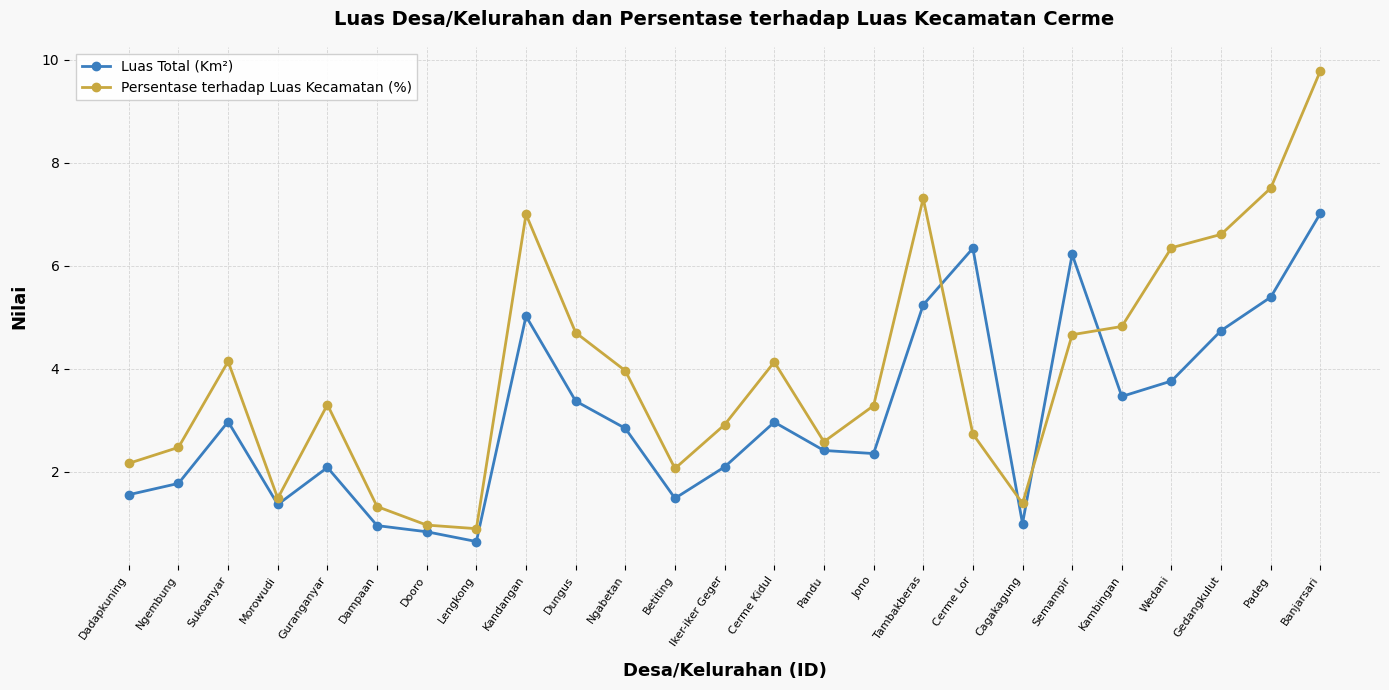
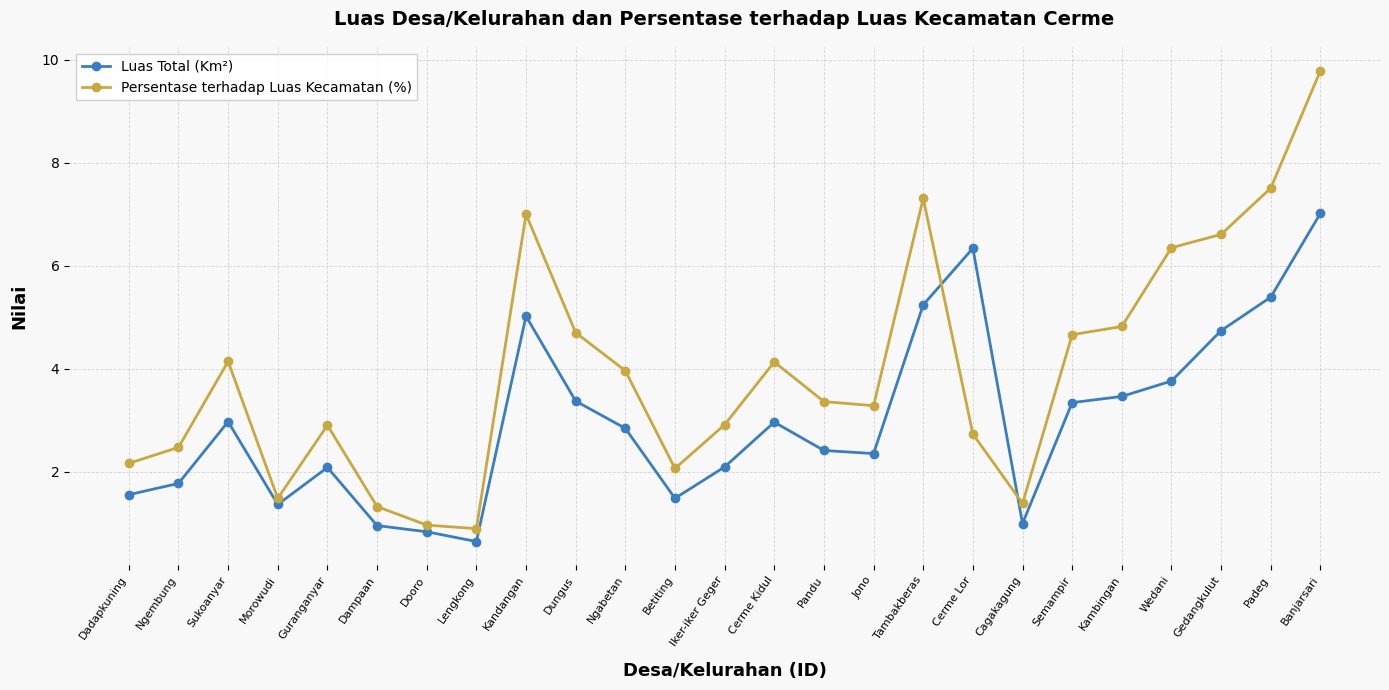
  {
    "Luas Total (Km²)": {
      "Dadapkuning": 1.6,
      "Ngembung": 1.8,
      "Sukoanyar": 3.0,
      "Morowudi": 1.4,
      "Guranganyar": 2.1,
      "Dampaan": 1.0,
      "Dooro": 0.8,
      "Lengkong": 0.6,
      "Kandangan": 5.0,
      "Dungus": 3.4,
      "Ngabetan": 2.8,
      "Betiting": 1.5,
      "Iker-iker Geger": 2.1,
      "Cerme Kidul": 3.0,
      "Pandu": 2.4,
      "Jono": 2.4,
      "Tambakberas": 5.2,
      "Cerme Lor": 6.3,
      "Cagakagung": 1.0,
-     "Semampir": 6.2,
+     "Semampir": 3.3,
      "Kambingan": 3.5,
      "Wedani": 3.8,
      "Gedangkulut": 4.7,
      "Padeg": 5.4,
      "Banjarsari": 7.0
    },
    "Persentase terhadap Luas Kecamatan (%)": {
      "Dadapkuning": 2.2,
      "Ngembung": 2.5,
      "Sukoanyar": 4.1,
      "Morowudi": 1.5,
-     "Guranganyar": 3.3,
+     "Guranganyar": 2.9,
      "Dampaan": 1.3,
      "Dooro": 1.0,
      "Lengkong": 0.9,
      "Kandangan": 7.0,
      "Dungus": 4.7,
      "Ngabetan": 4.0,
      "Betiting": 2.1,
      "Iker-iker Geger": 2.9,
      "Cerme Kidul": 4.1,
-     "Pandu": 2.6,
+     "Pandu": 3.4,
      "Jono": 3.3,
      "Tambakberas": 7.3,
      "Cerme Lor": 2.7,
      "Cagakagung": 1.4,
      "Semampir": 4.7,
      "Kambingan": 4.8,
      "Wedani": 6.4,
      "Gedangkulut": 6.6,
      "Padeg": 7.5,
      "Banjarsari": 9.8
    }
  }
